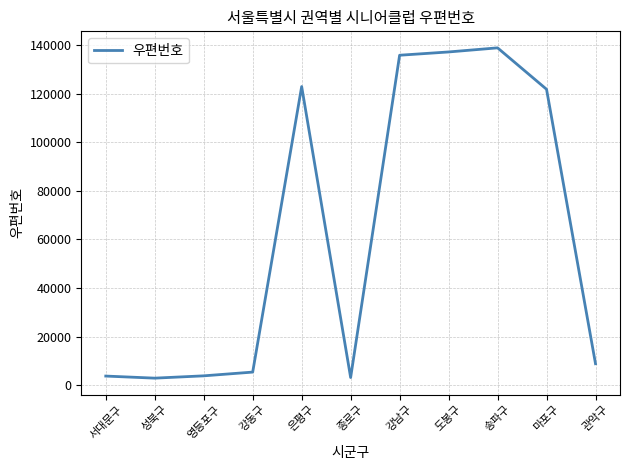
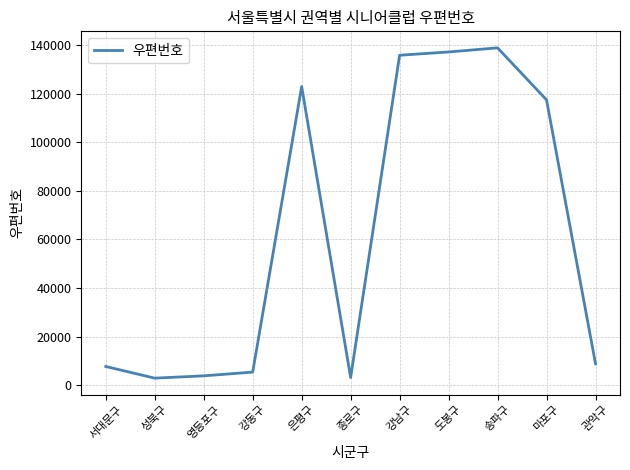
  {
-   "서대문구": 4000,
+   "서대문구": 8000,
    "성북구": 3000,
    "영등포구": 4000,
    "강동구": 5000,
    "은평구": 123000,
    "종로구": 3000,
    "강남구": 136000,
    "도봉구": 137000,
    "송파구": 139000,
-   "마포구": 122000,
+   "마포구": 117000,
    "관악구": 9000
  }
